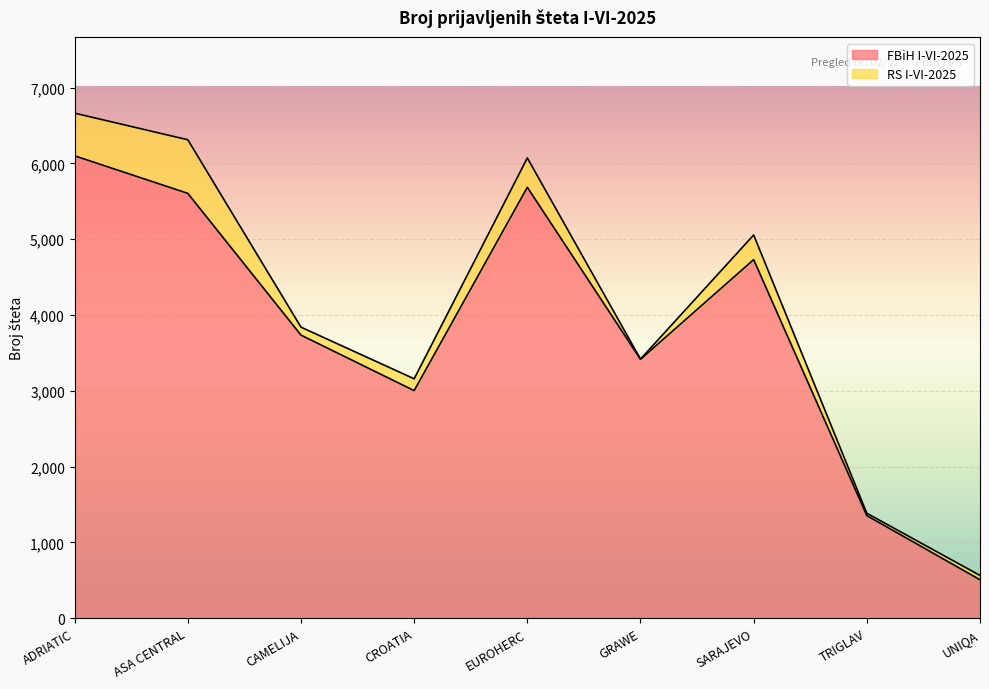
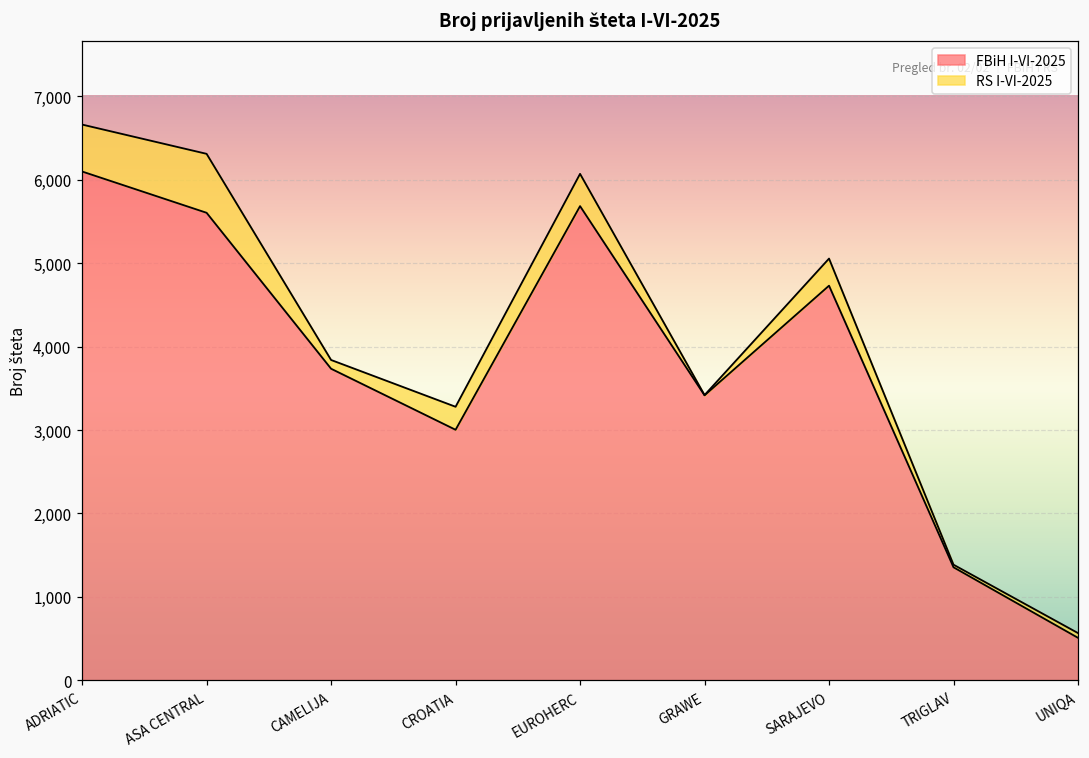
  {
    "FBiH I-VI-2025": {
      "ADRIATIC": "6,100",
      "ASA CENTRAL": "5,600",
      "CAMELIJA": "3,700",
      "CROATIA": "3,000",
      "EUROHERC": "5,700",
      "SARAJEVO": "4,700",
      "UNIQA": "500"
    },
    "RS I-VI-2025": {
      "ADRIATIC": "600",
      "ASA CENTRAL": "700",
      "CAMELIJA": "100",
-     "CROATIA": "200",
+     "CROATIA": "300",
      "EUROHERC": "400",
      "SARAJEVO": "300",
      "UNIQA": "100"
    }
  }
